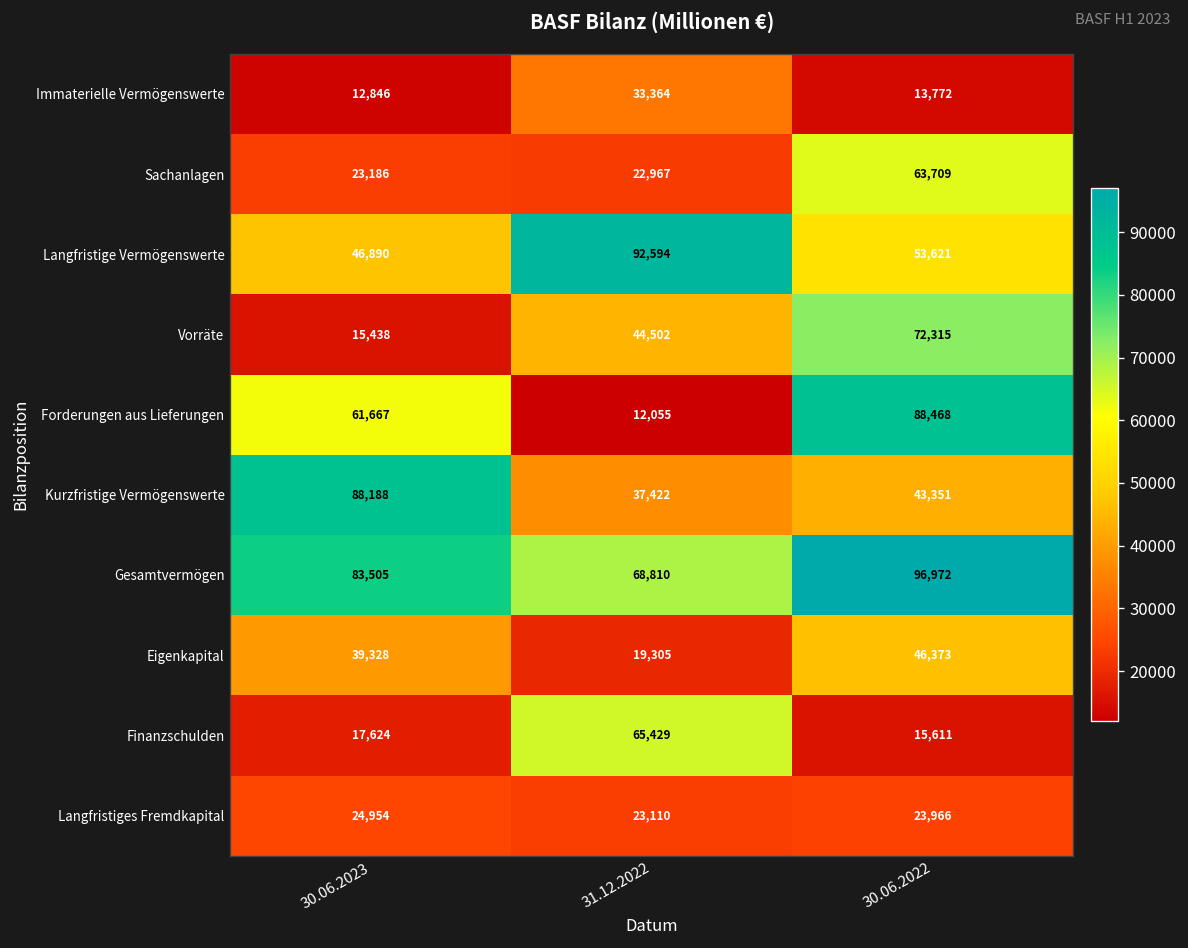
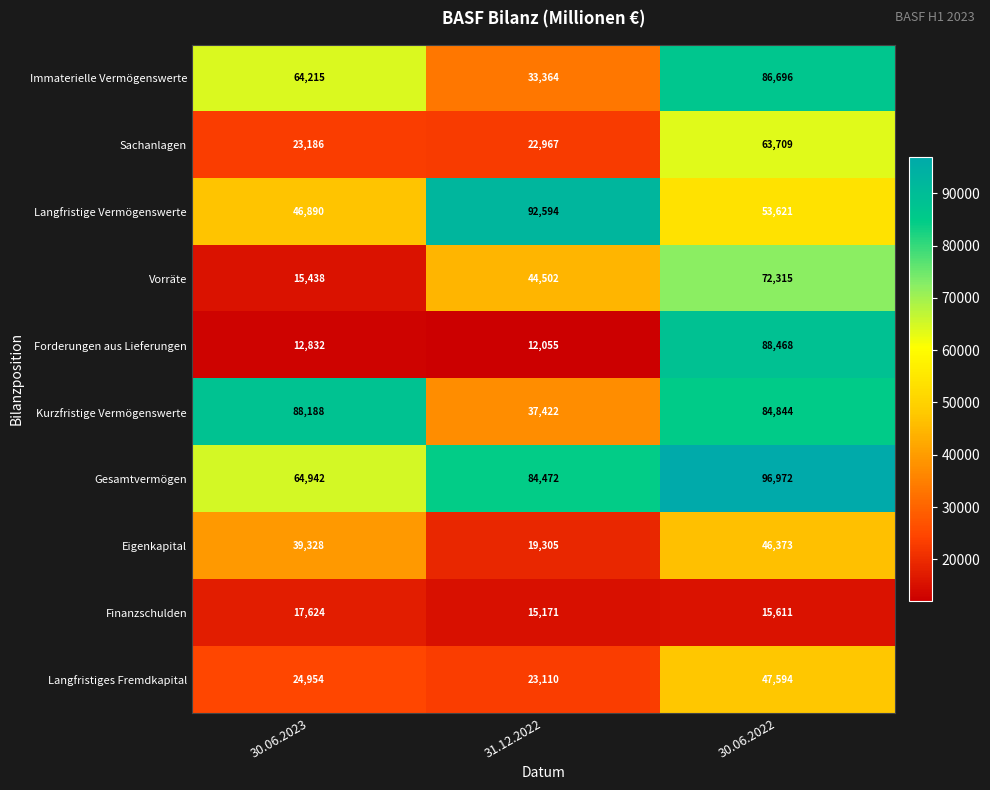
  {
    "Immaterielle Vermögenswerte": {
-     "30.06.2023": "12,846",
+     "30.06.2023": "64,215",
      "31.12.2022": "33,364",
-     "30.06.2022": "13,772"
+     "30.06.2022": "86,696"
    },
    "Sachanlagen": {
      "30.06.2023": "23,186",
      "31.12.2022": "22,967",
      "30.06.2022": "63,709"
    },
    "Langfristige Vermögenswerte": {
      "30.06.2023": "46,890",
      "31.12.2022": "92,594",
      "30.06.2022": "53,621"
    },
    "Vorräte": {
      "30.06.2023": "15,438",
      "31.12.2022": "44,502",
      "30.06.2022": "72,315"
    },
    "Forderungen aus Lieferungen": {
-     "30.06.2023": "61,667",
+     "30.06.2023": "12,832",
      "31.12.2022": "12,055",
      "30.06.2022": "88,468"
    },
    "Kurzfristige Vermögenswerte": {
      "30.06.2023": "88,188",
      "31.12.2022": "37,422",
-     "30.06.2022": "43,351"
+     "30.06.2022": "84,844"
    },
    "Gesamtvermögen": {
-     "30.06.2023": "83,505",
-     "31.12.2022": "68,810",
+     "30.06.2023": "64,942",
+     "31.12.2022": "84,472",
      "30.06.2022": "96,972"
    },
    "Eigenkapital": {
      "30.06.2023": "39,328",
      "31.12.2022": "19,305",
      "30.06.2022": "46,373"
    },
    "Finanzschulden": {
      "30.06.2023": "17,624",
-     "31.12.2022": "65,429",
+     "31.12.2022": "15,171",
      "30.06.2022": "15,611"
    },
    "Langfristiges Fremdkapital": {
      "30.06.2023": "24,954",
      "31.12.2022": "23,110",
-     "30.06.2022": "23,966"
+     "30.06.2022": "47,594"
    }
  }
